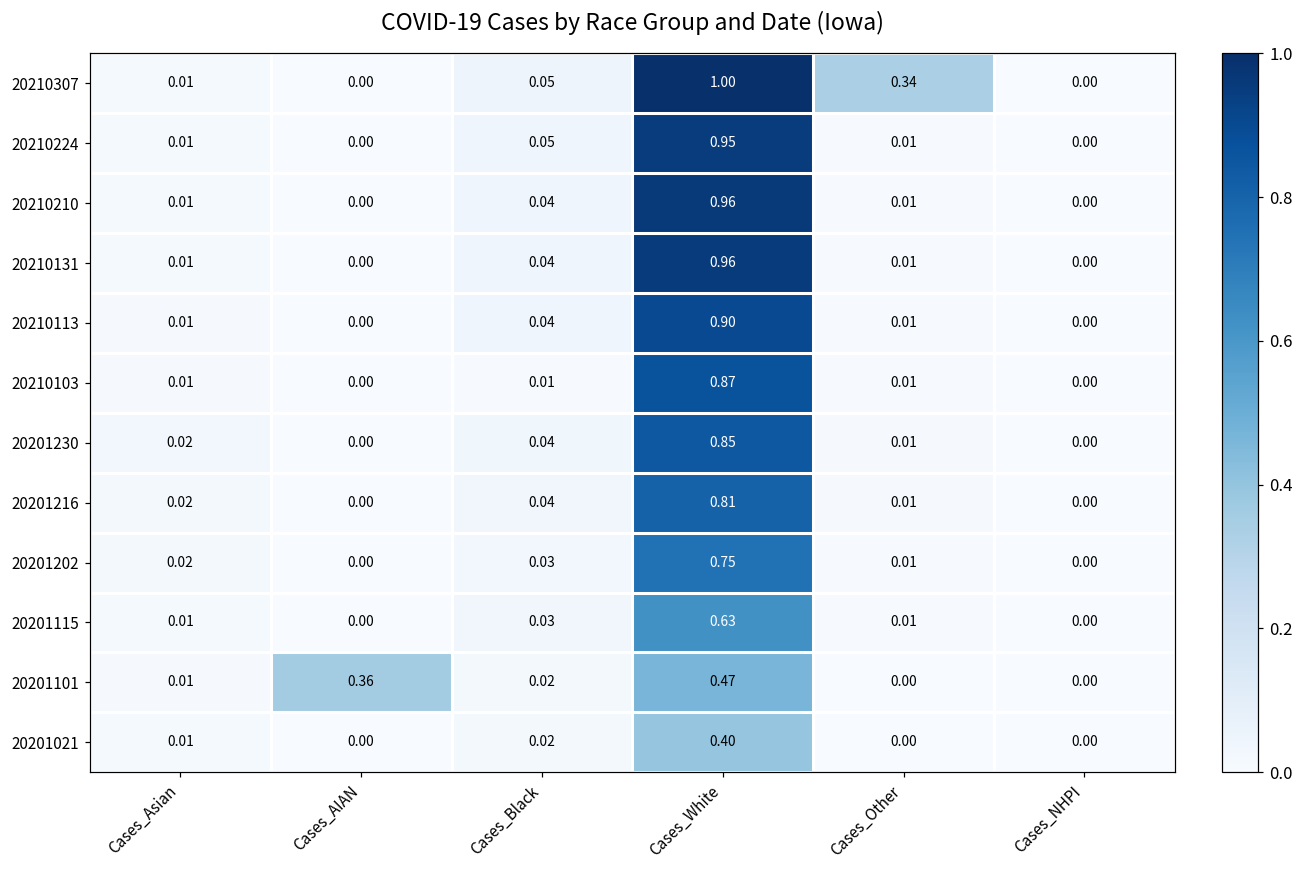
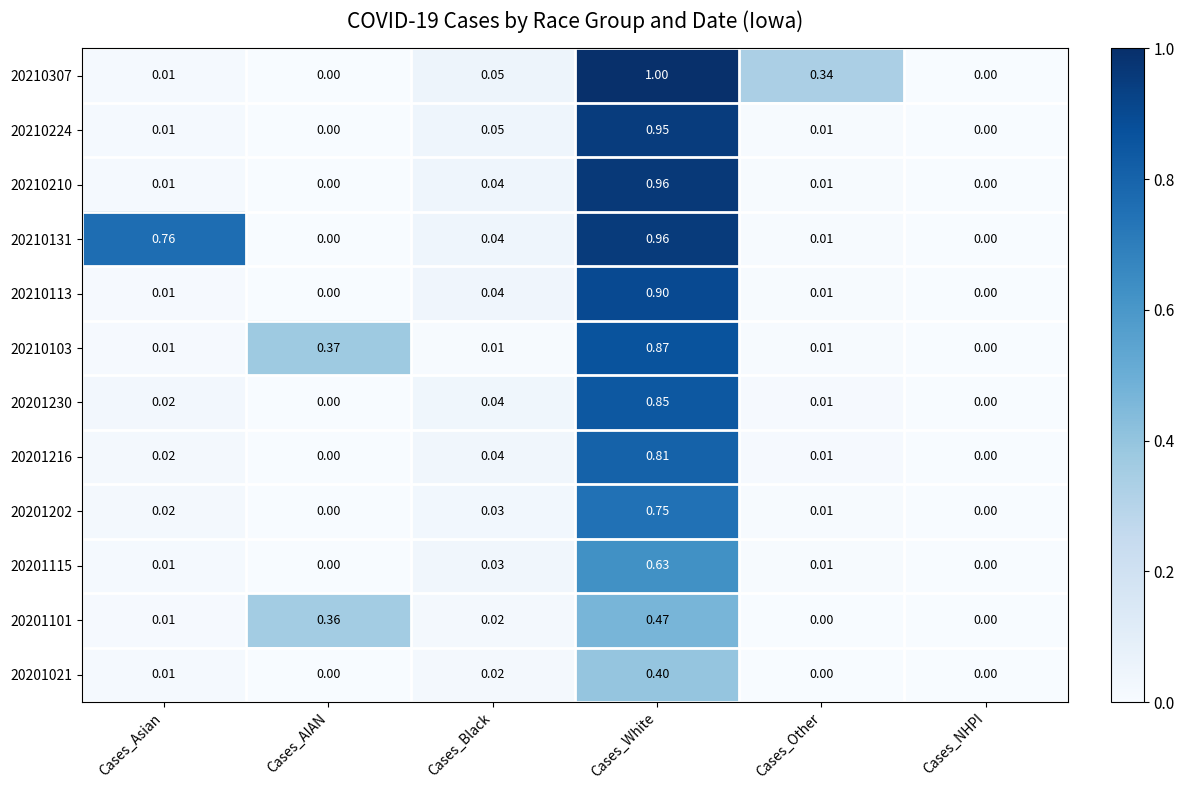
  {
    "20210307": {
      "Cases_Asian": 0.01,
      "Cases_AIAN": 0.00,
      "Cases_Black": 0.05,
      "Cases_White": 1.00,
      "Cases_Other": 0.34,
      "Cases_NHPI": 0.00
    },
    "20210224": {
      "Cases_Asian": 0.01,
      "Cases_AIAN": 0.00,
      "Cases_Black": 0.05,
      "Cases_White": 0.95,
      "Cases_Other": 0.01,
      "Cases_NHPI": 0.00
    },
    "20210210": {
      "Cases_Asian": 0.01,
      "Cases_AIAN": 0.00,
      "Cases_Black": 0.04,
      "Cases_White": 0.96,
      "Cases_Other": 0.01,
      "Cases_NHPI": 0.00
    },
    "20210131": {
-     "Cases_Asian": 0.01,
+     "Cases_Asian": 0.76,
      "Cases_AIAN": 0.00,
      "Cases_Black": 0.04,
      "Cases_White": 0.96,
      "Cases_Other": 0.01,
      "Cases_NHPI": 0.00
    },
    "20210113": {
      "Cases_Asian": 0.01,
      "Cases_AIAN": 0.00,
      "Cases_Black": 0.04,
      "Cases_White": 0.90,
      "Cases_Other": 0.01,
      "Cases_NHPI": 0.00
    },
    "20210103": {
      "Cases_Asian": 0.01,
-     "Cases_AIAN": 0.00,
+     "Cases_AIAN": 0.37,
      "Cases_Black": 0.01,
      "Cases_White": 0.87,
      "Cases_Other": 0.01,
      "Cases_NHPI": 0.00
    },
    "20201230": {
      "Cases_Asian": 0.02,
      "Cases_AIAN": 0.00,
      "Cases_Black": 0.04,
      "Cases_White": 0.85,
      "Cases_Other": 0.01,
      "Cases_NHPI": 0.00
    },
    "20201216": {
      "Cases_Asian": 0.02,
      "Cases_AIAN": 0.00,
      "Cases_Black": 0.04,
      "Cases_White": 0.81,
      "Cases_Other": 0.01,
      "Cases_NHPI": 0.00
    },
    "20201202": {
      "Cases_Asian": 0.02,
      "Cases_AIAN": 0.00,
      "Cases_Black": 0.03,
      "Cases_White": 0.75,
      "Cases_Other": 0.01,
      "Cases_NHPI": 0.00
    },
    "20201115": {
      "Cases_Asian": 0.01,
      "Cases_AIAN": 0.00,
      "Cases_Black": 0.03,
      "Cases_White": 0.63,
      "Cases_Other": 0.01,
      "Cases_NHPI": 0.00
    },
    "20201101": {
      "Cases_Asian": 0.01,
      "Cases_AIAN": 0.36,
      "Cases_Black": 0.02,
      "Cases_White": 0.47,
      "Cases_Other": 0.00,
      "Cases_NHPI": 0.00
    },
    "20201021": {
      "Cases_Asian": 0.01,
      "Cases_AIAN": 0.00,
      "Cases_Black": 0.02,
      "Cases_White": 0.40,
      "Cases_Other": 0.00,
      "Cases_NHPI": 0.00
    }
  }
